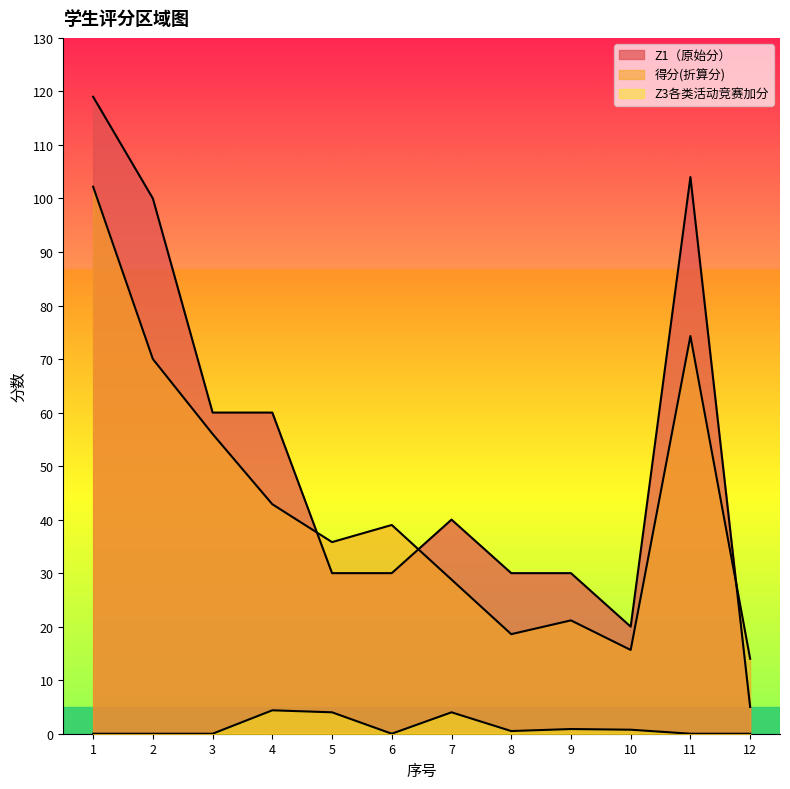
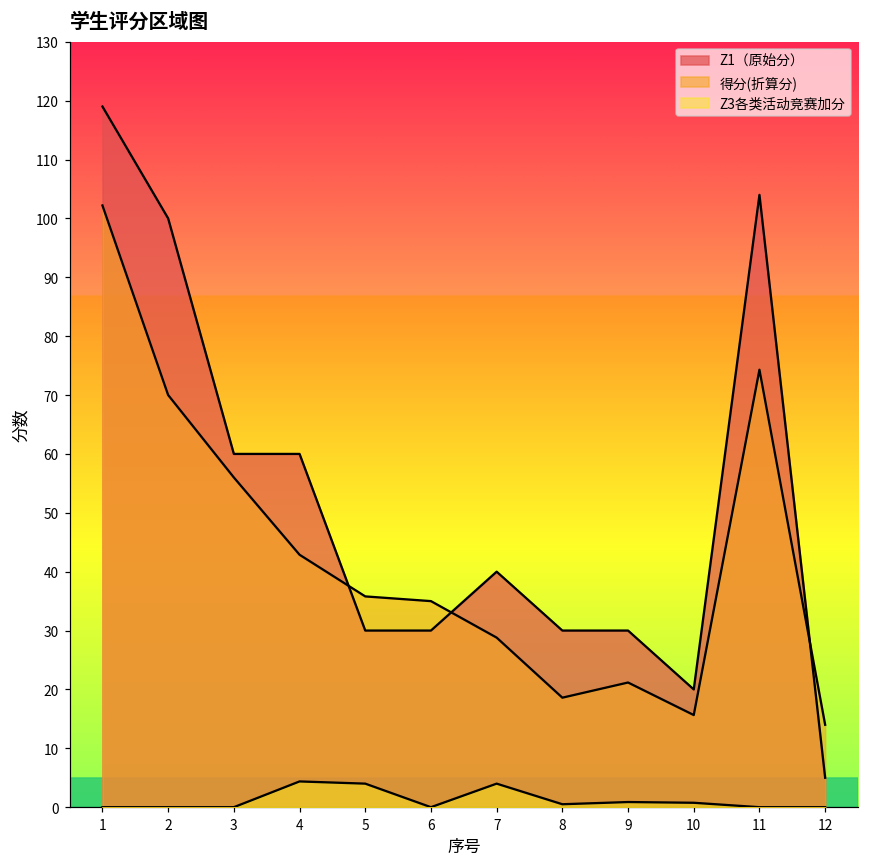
  {
    "Z1（原始分）": {
      "1": 119,
      "2": 100,
      "3": 60,
      "4": 60,
      "5": 30,
      "6": 30,
      "7": 40,
      "8": 30,
      "9": 30,
      "10": 20,
      "11": 104
    },
    "得分(折算分)": {
      "1": 102,
      "2": 70,
      "3": 56,
      "4": 43,
      "5": 36,
-     "6": 39,
+     "6": 35,
      "7": 29,
      "8": 19,
      "9": 21,
      "10": 16,
      "11": 74,
      "12": 14
    }
  }
